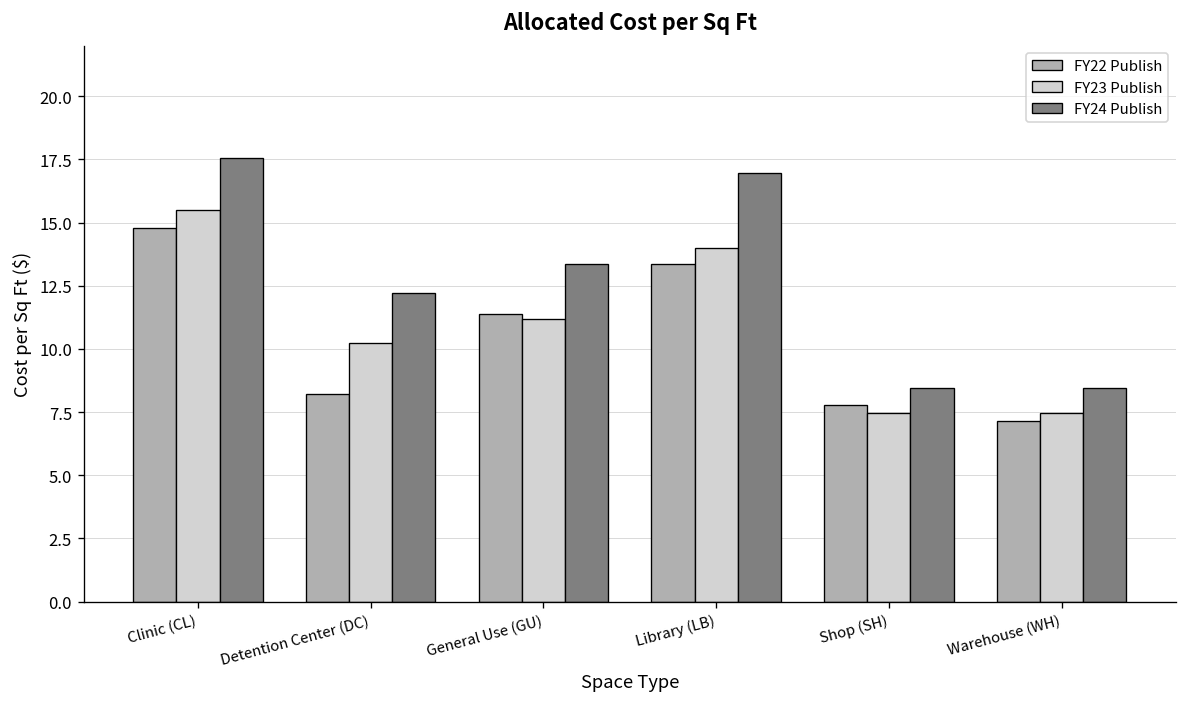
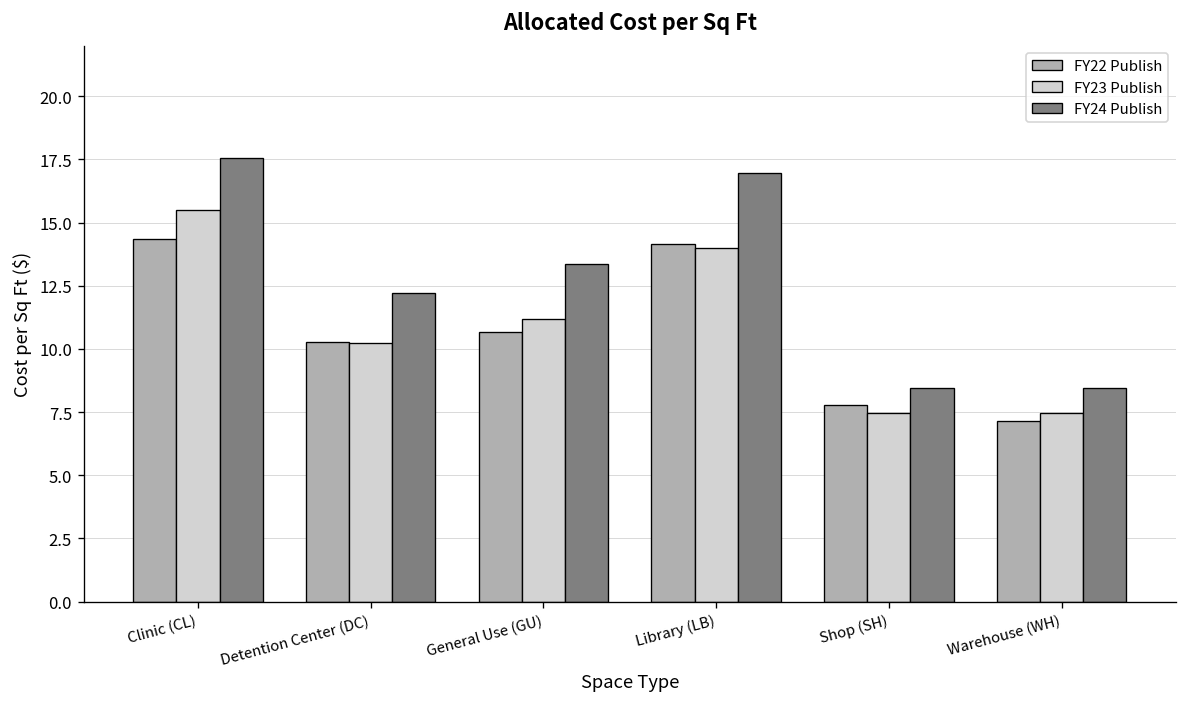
  {
    "FY22 Publish": {
-     "Clinic (CL)": 14.8,
-     "Detention Center (DC)": 8.2,
-     "General Use (GU)": 11.4,
-     "Library (LB)": 13.4,
+     "Clinic (CL)": 14.4,
+     "Detention Center (DC)": 10.3,
+     "General Use (GU)": 10.7,
+     "Library (LB)": 14.2,
      "Shop (SH)": 7.8,
      "Warehouse (WH)": 7.1
    },
    "FY23 Publish": {
      "Clinic (CL)": 15.5,
      "Detention Center (DC)": 10.2,
      "General Use (GU)": 11.2,
      "Library (LB)": 14.0,
      "Shop (SH)": 7.5,
      "Warehouse (WH)": 7.5
    },
    "FY24 Publish": {
      "Clinic (CL)": 17.6,
      "Detention Center (DC)": 12.2,
      "General Use (GU)": 13.4,
      "Library (LB)": 17.0,
      "Shop (SH)": 8.5,
      "Warehouse (WH)": 8.5
    }
  }
